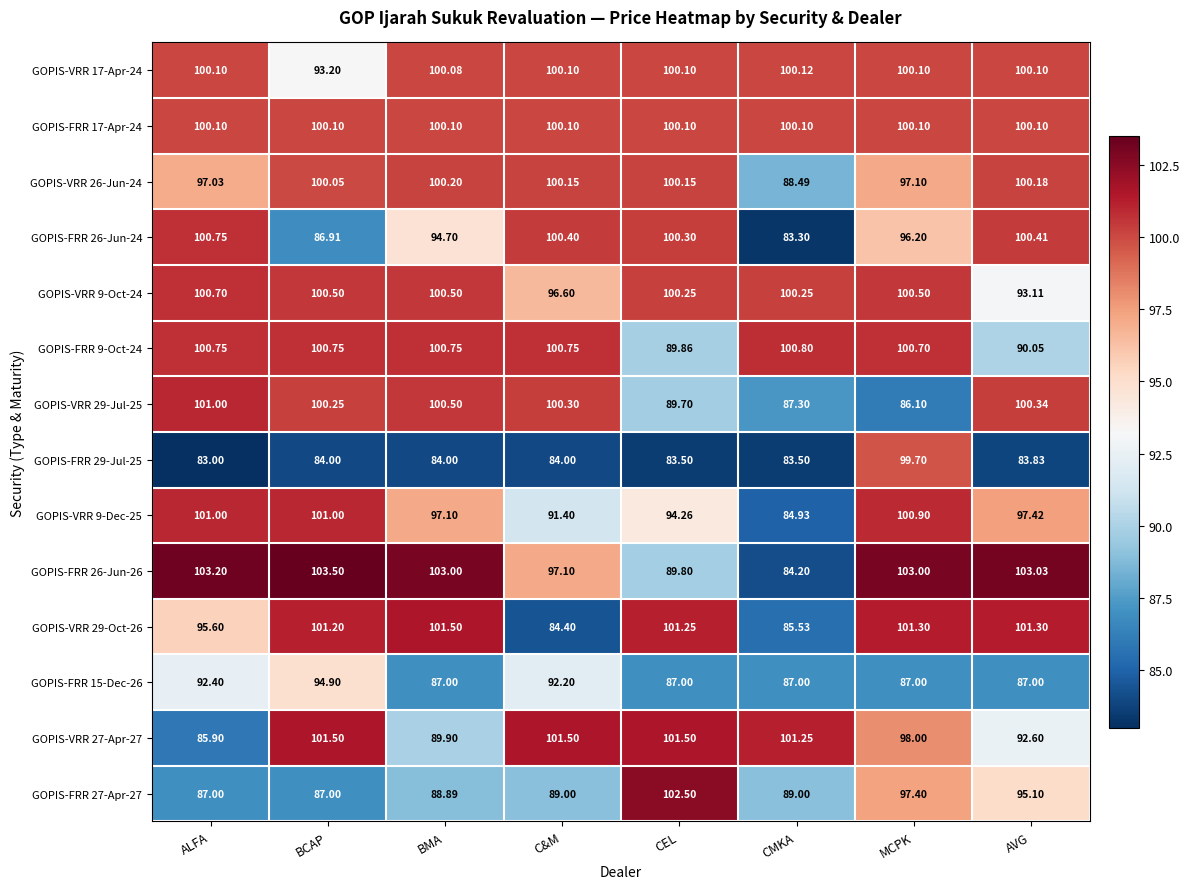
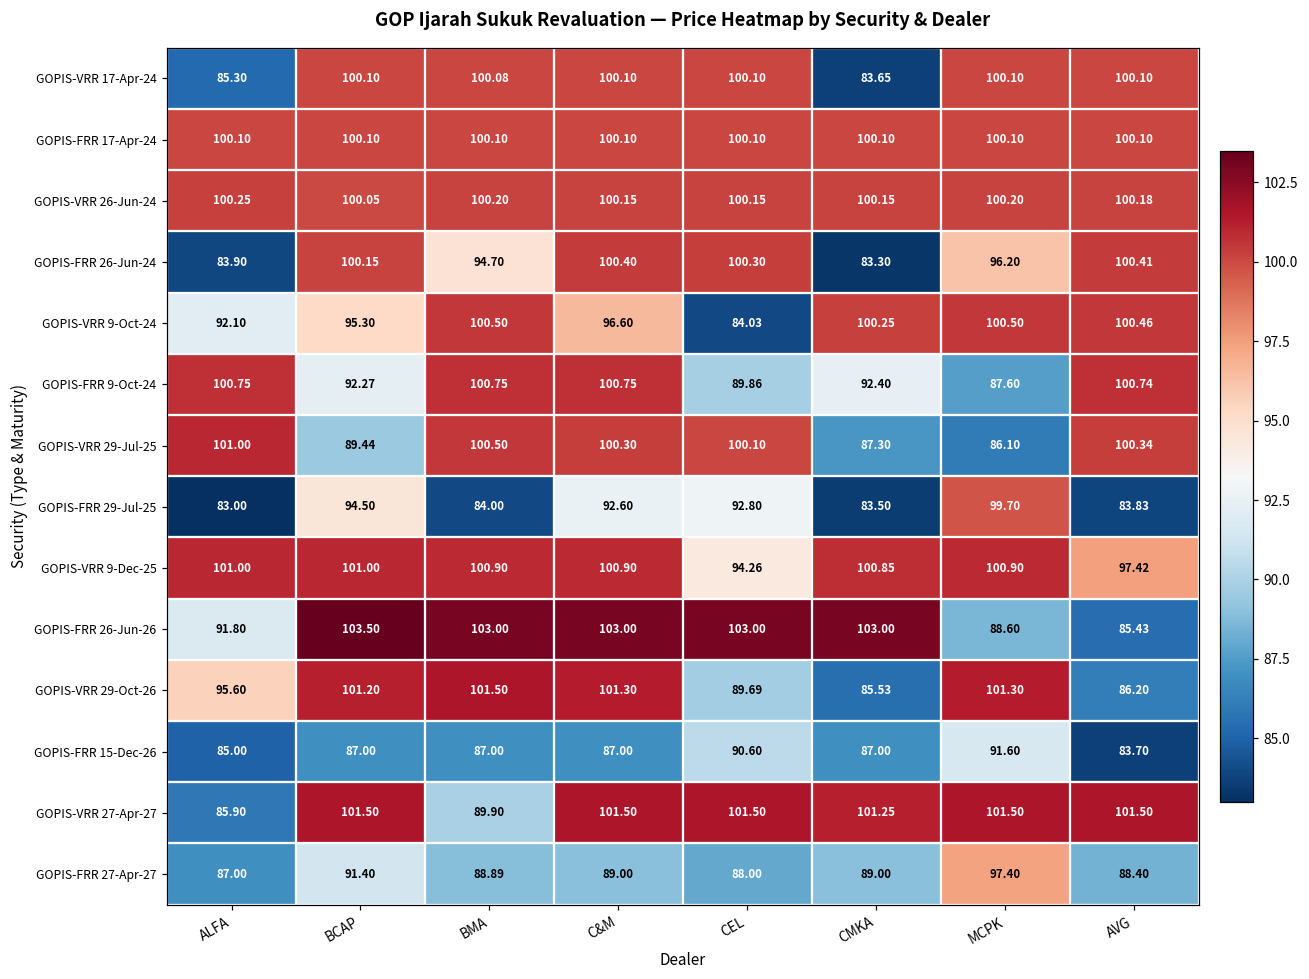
  {
    "GOPIS-VRR 17-Apr-24": {
-     "ALFA": 100.10,
-     "BCAP": 93.20,
+     "ALFA": 85.30,
+     "BCAP": 100.10,
      "BMA": 100.08,
      "C&M": 100.10,
      "CEL": 100.10,
-     "CMKA": 100.12,
+     "CMKA": 83.65,
      "MCPK": 100.10,
      "AVG": 100.10
    },
    "GOPIS-FRR 17-Apr-24": {
      "ALFA": 100.10,
      "BCAP": 100.10,
      "BMA": 100.10,
      "C&M": 100.10,
      "CEL": 100.10,
      "CMKA": 100.10,
      "MCPK": 100.10,
      "AVG": 100.10
    },
    "GOPIS-VRR 26-Jun-24": {
-     "ALFA": 97.03,
+     "ALFA": 100.25,
      "BCAP": 100.05,
      "BMA": 100.20,
      "C&M": 100.15,
      "CEL": 100.15,
-     "CMKA": 88.49,
-     "MCPK": 97.10,
+     "CMKA": 100.15,
+     "MCPK": 100.20,
      "AVG": 100.18
    },
    "GOPIS-FRR 26-Jun-24": {
-     "ALFA": 100.75,
-     "BCAP": 86.91,
+     "ALFA": 83.90,
+     "BCAP": 100.15,
      "BMA": 94.70,
      "C&M": 100.40,
      "CEL": 100.30,
      "CMKA": 83.30,
      "MCPK": 96.20,
      "AVG": 100.41
    },
    "GOPIS-VRR 9-Oct-24": {
-     "ALFA": 100.70,
-     "BCAP": 100.50,
+     "ALFA": 92.10,
+     "BCAP": 95.30,
      "BMA": 100.50,
      "C&M": 96.60,
-     "CEL": 100.25,
+     "CEL": 84.03,
      "CMKA": 100.25,
      "MCPK": 100.50,
-     "AVG": 93.11
+     "AVG": 100.46
    },
    "GOPIS-FRR 9-Oct-24": {
      "ALFA": 100.75,
-     "BCAP": 100.75,
+     "BCAP": 92.27,
      "BMA": 100.75,
      "C&M": 100.75,
      "CEL": 89.86,
-     "CMKA": 100.80,
-     "MCPK": 100.70,
-     "AVG": 90.05
+     "CMKA": 92.40,
+     "MCPK": 87.60,
+     "AVG": 100.74
    },
    "GOPIS-VRR 29-Jul-25": {
      "ALFA": 101.00,
-     "BCAP": 100.25,
+     "BCAP": 89.44,
      "BMA": 100.50,
      "C&M": 100.30,
-     "CEL": 89.70,
+     "CEL": 100.10,
      "CMKA": 87.30,
      "MCPK": 86.10,
      "AVG": 100.34
    },
    "GOPIS-FRR 29-Jul-25": {
      "ALFA": 83.00,
-     "BCAP": 84.00,
+     "BCAP": 94.50,
      "BMA": 84.00,
-     "C&M": 84.00,
-     "CEL": 83.50,
+     "C&M": 92.60,
+     "CEL": 92.80,
      "CMKA": 83.50,
      "MCPK": 99.70,
      "AVG": 83.83
    },
    "GOPIS-VRR 9-Dec-25": {
      "ALFA": 101.00,
      "BCAP": 101.00,
-     "BMA": 97.10,
-     "C&M": 91.40,
+     "BMA": 100.90,
+     "C&M": 100.90,
      "CEL": 94.26,
-     "CMKA": 84.93,
+     "CMKA": 100.85,
      "MCPK": 100.90,
      "AVG": 97.42
    },
    "GOPIS-FRR 26-Jun-26": {
-     "ALFA": 103.20,
+     "ALFA": 91.80,
      "BCAP": 103.50,
      "BMA": 103.00,
-     "C&M": 97.10,
-     "CEL": 89.80,
-     "CMKA": 84.20,
-     "MCPK": 103.00,
-     "AVG": 103.03
+     "C&M": 103.00,
+     "CEL": 103.00,
+     "CMKA": 103.00,
+     "MCPK": 88.60,
+     "AVG": 85.43
    },
    "GOPIS-VRR 29-Oct-26": {
      "ALFA": 95.60,
      "BCAP": 101.20,
      "BMA": 101.50,
-     "C&M": 84.40,
-     "CEL": 101.25,
+     "C&M": 101.30,
+     "CEL": 89.69,
      "CMKA": 85.53,
      "MCPK": 101.30,
-     "AVG": 101.30
+     "AVG": 86.20
    },
    "GOPIS-FRR 15-Dec-26": {
-     "ALFA": 92.40,
-     "BCAP": 94.90,
+     "ALFA": 85.00,
+     "BCAP": 87.00,
      "BMA": 87.00,
-     "C&M": 92.20,
-     "CEL": 87.00,
+     "C&M": 87.00,
+     "CEL": 90.60,
      "CMKA": 87.00,
-     "MCPK": 87.00,
-     "AVG": 87.00
+     "MCPK": 91.60,
+     "AVG": 83.70
    },
    "GOPIS-VRR 27-Apr-27": {
      "ALFA": 85.90,
      "BCAP": 101.50,
      "BMA": 89.90,
      "C&M": 101.50,
      "CEL": 101.50,
      "CMKA": 101.25,
-     "MCPK": 98.00,
-     "AVG": 92.60
+     "MCPK": 101.50,
+     "AVG": 101.50
    },
    "GOPIS-FRR 27-Apr-27": {
      "ALFA": 87.00,
-     "BCAP": 87.00,
+     "BCAP": 91.40,
      "BMA": 88.89,
      "C&M": 89.00,
-     "CEL": 102.50,
+     "CEL": 88.00,
      "CMKA": 89.00,
      "MCPK": 97.40,
-     "AVG": 95.10
+     "AVG": 88.40
    }
  }
